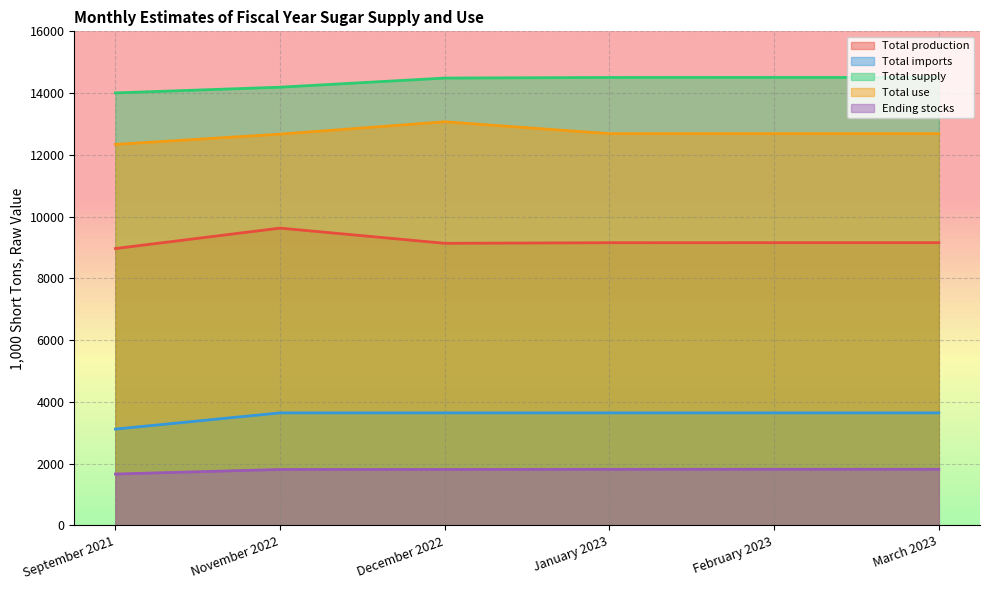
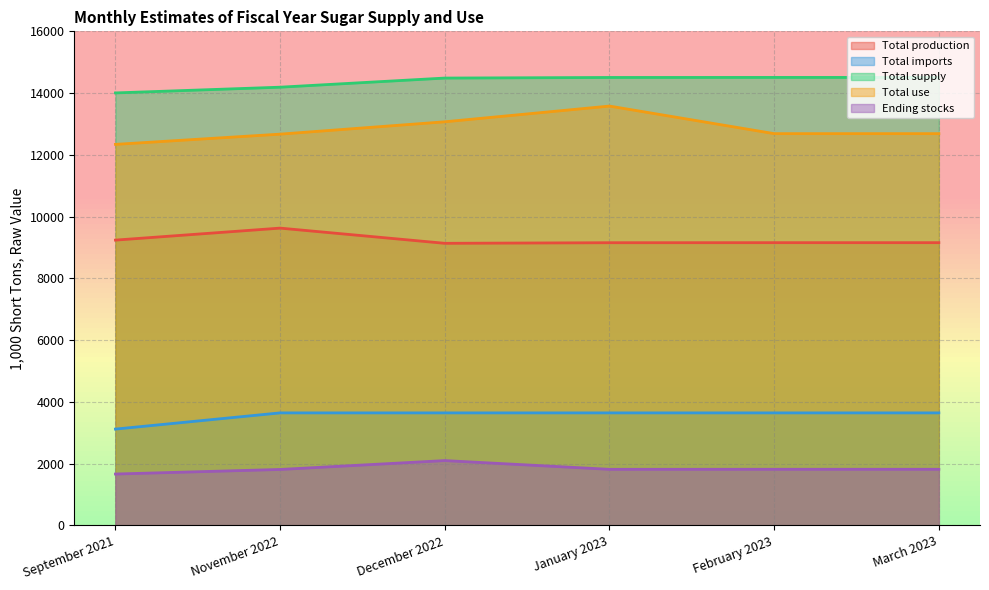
  {
    "Total production": {
-     "September 2021": 9000,
+     "September 2021": 9200,
      "November 2022": 9600,
      "December 2022": 9100,
      "January 2023": 9200,
      "February 2023": 9200,
      "March 2023": 9200
    },
    "Total imports": {
      "September 2021": 3100,
      "November 2022": 3600,
      "December 2022": 3600,
      "January 2023": 3600,
      "February 2023": 3600,
      "March 2023": 3600
    },
    "Total supply": {
      "September 2021": 14000,
      "November 2022": 14200,
      "December 2022": 14500,
      "January 2023": 14500,
      "February 2023": 14500
    },
    "Total use": {
      "September 2021": 12300,
      "November 2022": 12700,
      "December 2022": 13100,
-     "January 2023": 12700,
+     "January 2023": 13600,
      "February 2023": 12700,
      "March 2023": 12700
    },
    "Ending stocks": {
      "September 2021": 1700,
      "November 2022": 1800,
-     "December 2022": 1800,
+     "December 2022": 2100,
      "January 2023": 1800,
      "February 2023": 1800,
      "March 2023": 1800
    }
  }
